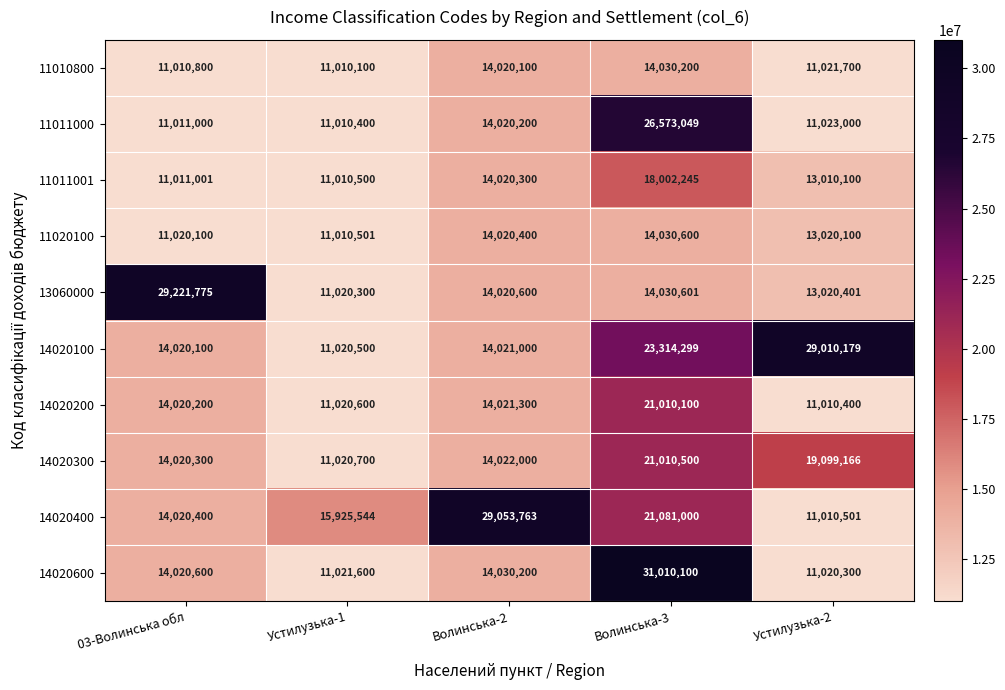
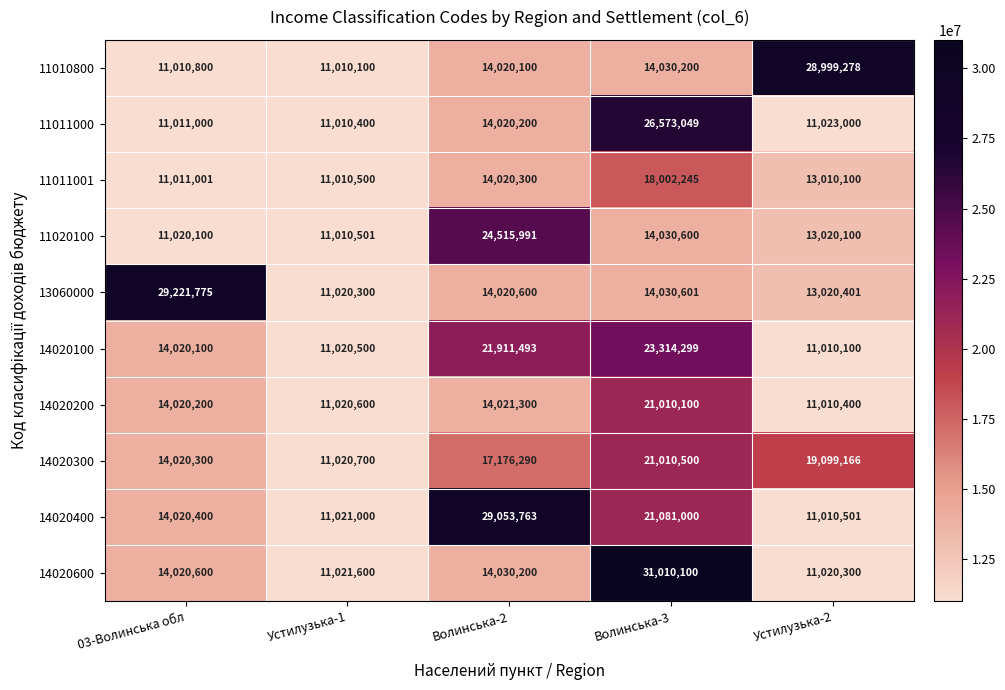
  {
    "11010800": {
      "03-Волинська обл": "11,010,800",
      "Устилузька-1": "11,010,100",
      "Волинська-2": "14,020,100",
      "Волинська-3": "14,030,200",
-     "Устилузька-2": "11,021,700"
+     "Устилузька-2": "28,999,278"
    },
    "11011000": {
      "03-Волинська обл": "11,011,000",
      "Устилузька-1": "11,010,400",
      "Волинська-2": "14,020,200",
      "Волинська-3": "26,573,049",
      "Устилузька-2": "11,023,000"
    },
    "11011001": {
      "03-Волинська обл": "11,011,001",
      "Устилузька-1": "11,010,500",
      "Волинська-2": "14,020,300",
      "Волинська-3": "18,002,245",
      "Устилузька-2": "13,010,100"
    },
    "11020100": {
      "03-Волинська обл": "11,020,100",
      "Устилузька-1": "11,010,501",
-     "Волинська-2": "14,020,400",
+     "Волинська-2": "24,515,991",
      "Волинська-3": "14,030,600",
      "Устилузька-2": "13,020,100"
    },
    "13060000": {
      "03-Волинська обл": "29,221,775",
      "Устилузька-1": "11,020,300",
      "Волинська-2": "14,020,600",
      "Волинська-3": "14,030,601",
      "Устилузька-2": "13,020,401"
    },
    "14020100": {
      "03-Волинська обл": "14,020,100",
      "Устилузька-1": "11,020,500",
-     "Волинська-2": "14,021,000",
+     "Волинська-2": "21,911,493",
      "Волинська-3": "23,314,299",
-     "Устилузька-2": "29,010,179"
+     "Устилузька-2": "11,010,100"
    },
    "14020200": {
      "03-Волинська обл": "14,020,200",
      "Устилузька-1": "11,020,600",
      "Волинська-2": "14,021,300",
      "Волинська-3": "21,010,100",
      "Устилузька-2": "11,010,400"
    },
    "14020300": {
      "03-Волинська обл": "14,020,300",
      "Устилузька-1": "11,020,700",
-     "Волинська-2": "14,022,000",
+     "Волинська-2": "17,176,290",
      "Волинська-3": "21,010,500",
      "Устилузька-2": "19,099,166"
    },
    "14020400": {
      "03-Волинська обл": "14,020,400",
-     "Устилузька-1": "15,925,544",
+     "Устилузька-1": "11,021,000",
      "Волинська-2": "29,053,763",
      "Волинська-3": "21,081,000",
      "Устилузька-2": "11,010,501"
    },
    "14020600": {
      "03-Волинська обл": "14,020,600",
      "Устилузька-1": "11,021,600",
      "Волинська-2": "14,030,200",
      "Волинська-3": "31,010,100",
      "Устилузька-2": "11,020,300"
    }
  }
